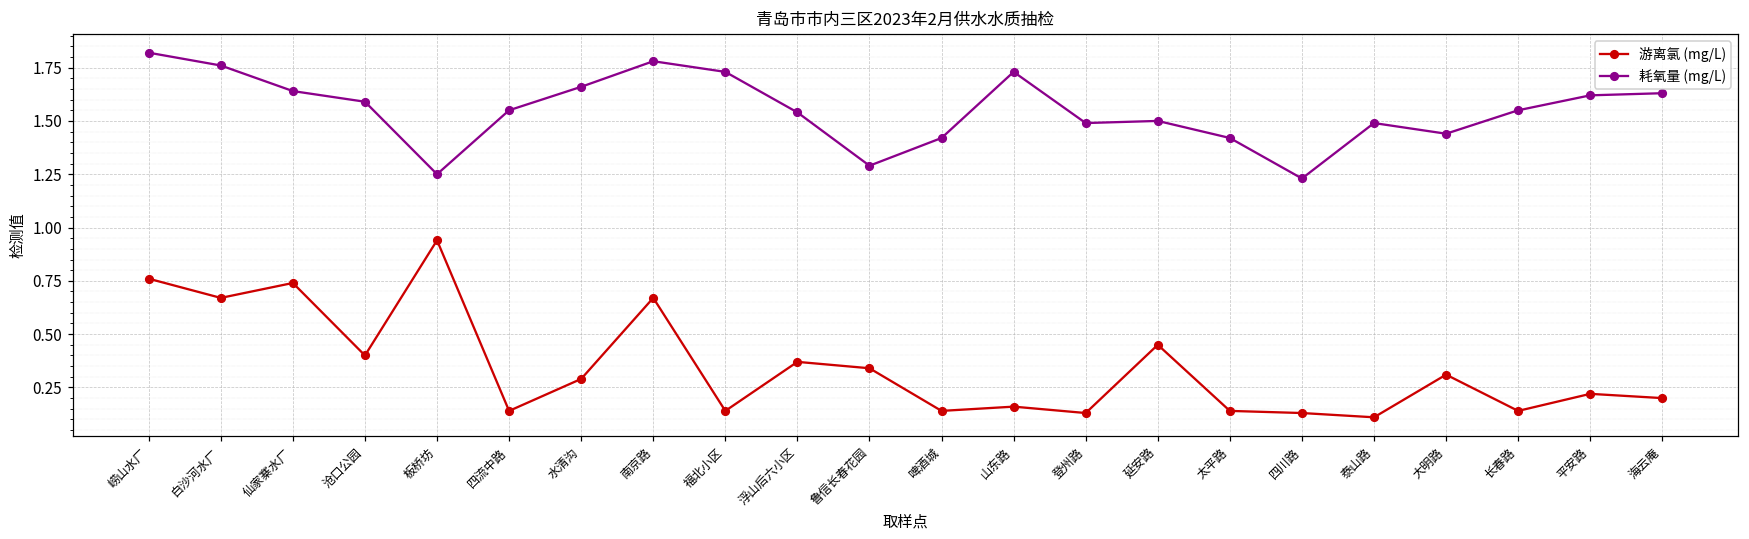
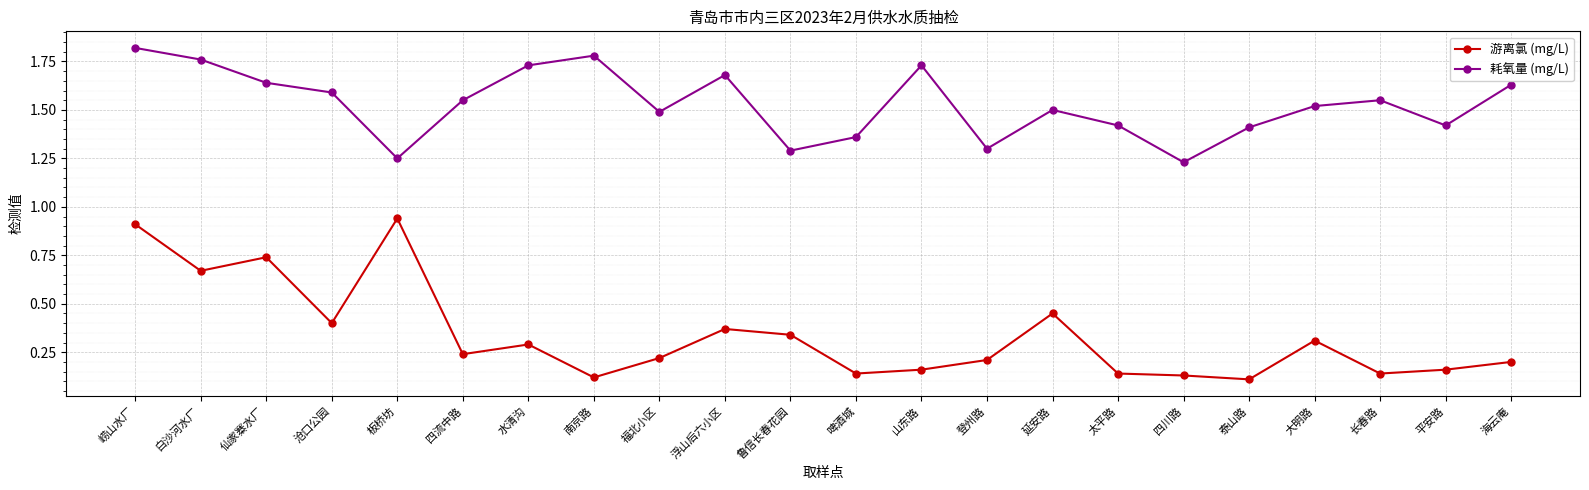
  {
    "游离氯 (mg/L)": {
-     "崂山水厂": 0.76,
+     "崂山水厂": 0.91,
      "白沙河水厂": 0.67,
      "仙家寨水厂": 0.74,
      "沧口公园": 0.40,
      "板桥坊": 0.94,
-     "四流中路": 0.14,
+     "四流中路": 0.24,
      "水清沟": 0.29,
-     "南京路": 0.67,
-     "福北小区": 0.14,
+     "南京路": 0.12,
+     "福北小区": 0.22,
      "浮山后六小区": 0.37,
      "鲁信长春花园": 0.34,
      "啤酒城": 0.14,
      "山东路": 0.16,
-     "登州路": 0.13,
+     "登州路": 0.21,
      "延安路": 0.45,
      "太平路": 0.14,
      "四川路": 0.13,
      "泰山路": 0.11,
      "大明路": 0.31,
      "长春路": 0.14,
-     "平安路": 0.22,
+     "平安路": 0.16,
      "海云庵": 0.20
    },
    "耗氧量 (mg/L)": {
      "崂山水厂": 1.82,
      "白沙河水厂": 1.76,
      "仙家寨水厂": 1.64,
      "沧口公园": 1.59,
      "板桥坊": 1.25,
      "四流中路": 1.55,
-     "水清沟": 1.66,
+     "水清沟": 1.73,
      "南京路": 1.78,
-     "福北小区": 1.73,
-     "浮山后六小区": 1.54,
+     "福北小区": 1.49,
+     "浮山后六小区": 1.68,
      "鲁信长春花园": 1.29,
-     "啤酒城": 1.42,
+     "啤酒城": 1.36,
      "山东路": 1.73,
-     "登州路": 1.49,
+     "登州路": 1.30,
      "延安路": 1.50,
      "太平路": 1.42,
      "四川路": 1.23,
-     "泰山路": 1.49,
-     "大明路": 1.44,
+     "泰山路": 1.41,
+     "大明路": 1.52,
      "长春路": 1.55,
-     "平安路": 1.62,
+     "平安路": 1.42,
      "海云庵": 1.63
    }
  }
